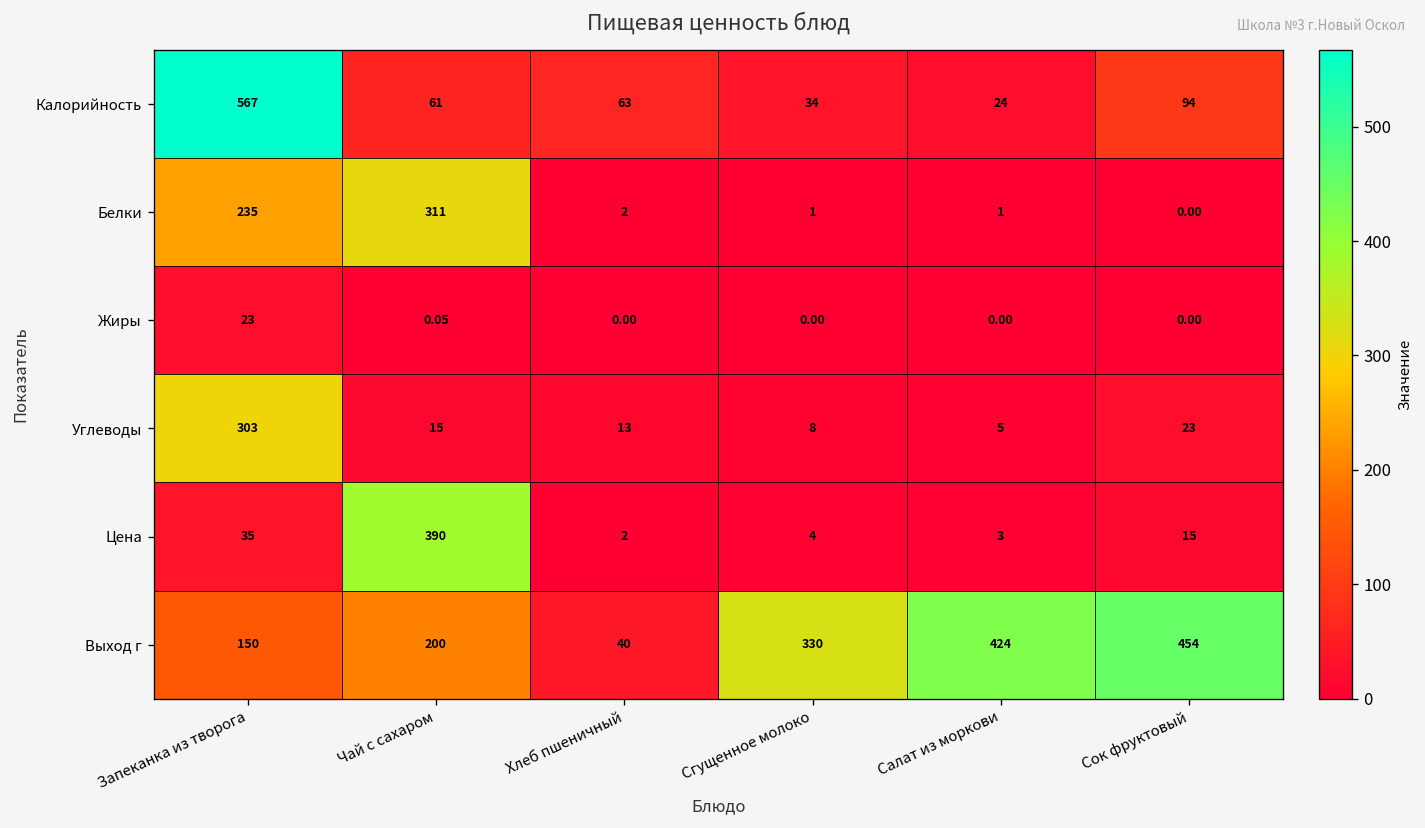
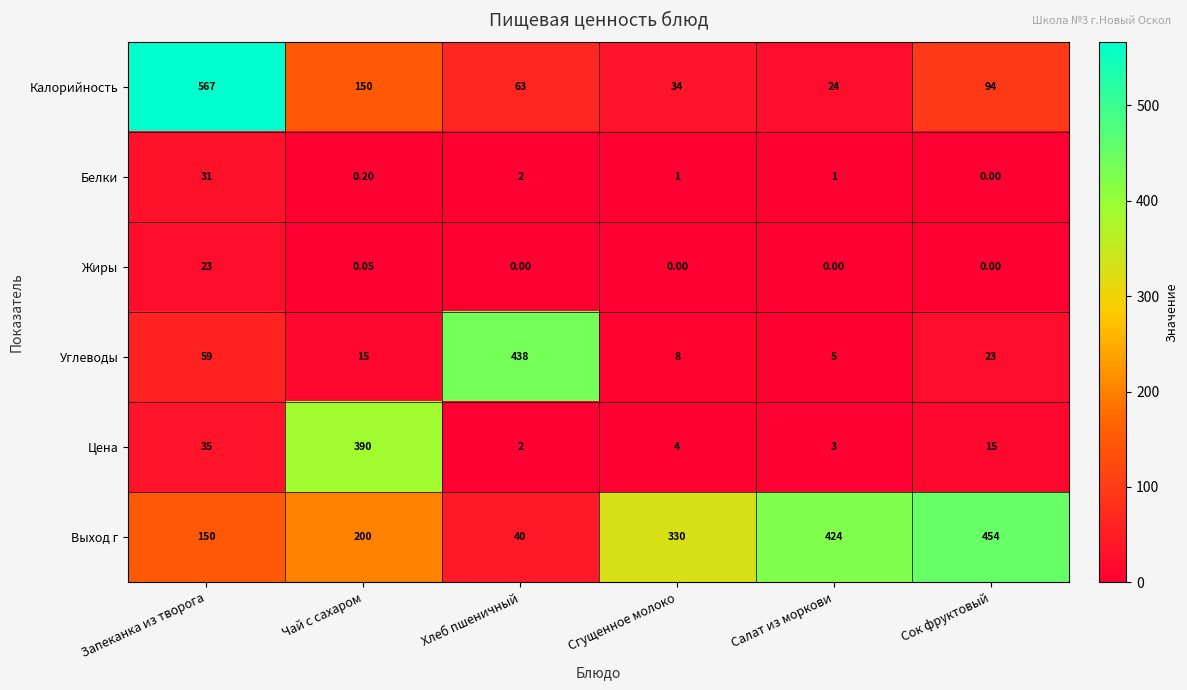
  {
    "Калорийность": {
      "Запеканка из творога": 567,
-     "Чай с сахаром": 61,
+     "Чай с сахаром": 150,
      "Хлеб пшеничный": 63,
      "Сгущенное молоко": 34,
      "Салат из моркови": 24,
      "Сок фруктовый": 94
    },
    "Белки": {
-     "Запеканка из творога": 235,
-     "Чай с сахаром": 311,
+     "Запеканка из творога": 31,
+     "Чай с сахаром": 0.20,
      "Хлеб пшеничный": 2,
      "Сгущенное молоко": 1,
      "Салат из моркови": 1,
      "Сок фруктовый": 0.00
    },
    "Жиры": {
      "Запеканка из творога": 23,
      "Чай с сахаром": 0.05,
      "Хлеб пшеничный": 0.00,
      "Сгущенное молоко": 0.00,
      "Салат из моркови": 0.00,
      "Сок фруктовый": 0.00
    },
    "Углеводы": {
-     "Запеканка из творога": 303,
+     "Запеканка из творога": 59,
      "Чай с сахаром": 15,
-     "Хлеб пшеничный": 13,
+     "Хлеб пшеничный": 438,
      "Сгущенное молоко": 8,
      "Салат из моркови": 5,
      "Сок фруктовый": 23
    },
    "Цена": {
      "Запеканка из творога": 35,
      "Чай с сахаром": 390,
      "Хлеб пшеничный": 2,
      "Сгущенное молоко": 4,
      "Салат из моркови": 3,
      "Сок фруктовый": 15
    },
    "Выход г": {
      "Запеканка из творога": 150,
      "Чай с сахаром": 200,
      "Хлеб пшеничный": 40,
      "Сгущенное молоко": 330,
      "Салат из моркови": 424,
      "Сок фруктовый": 454
    }
  }
